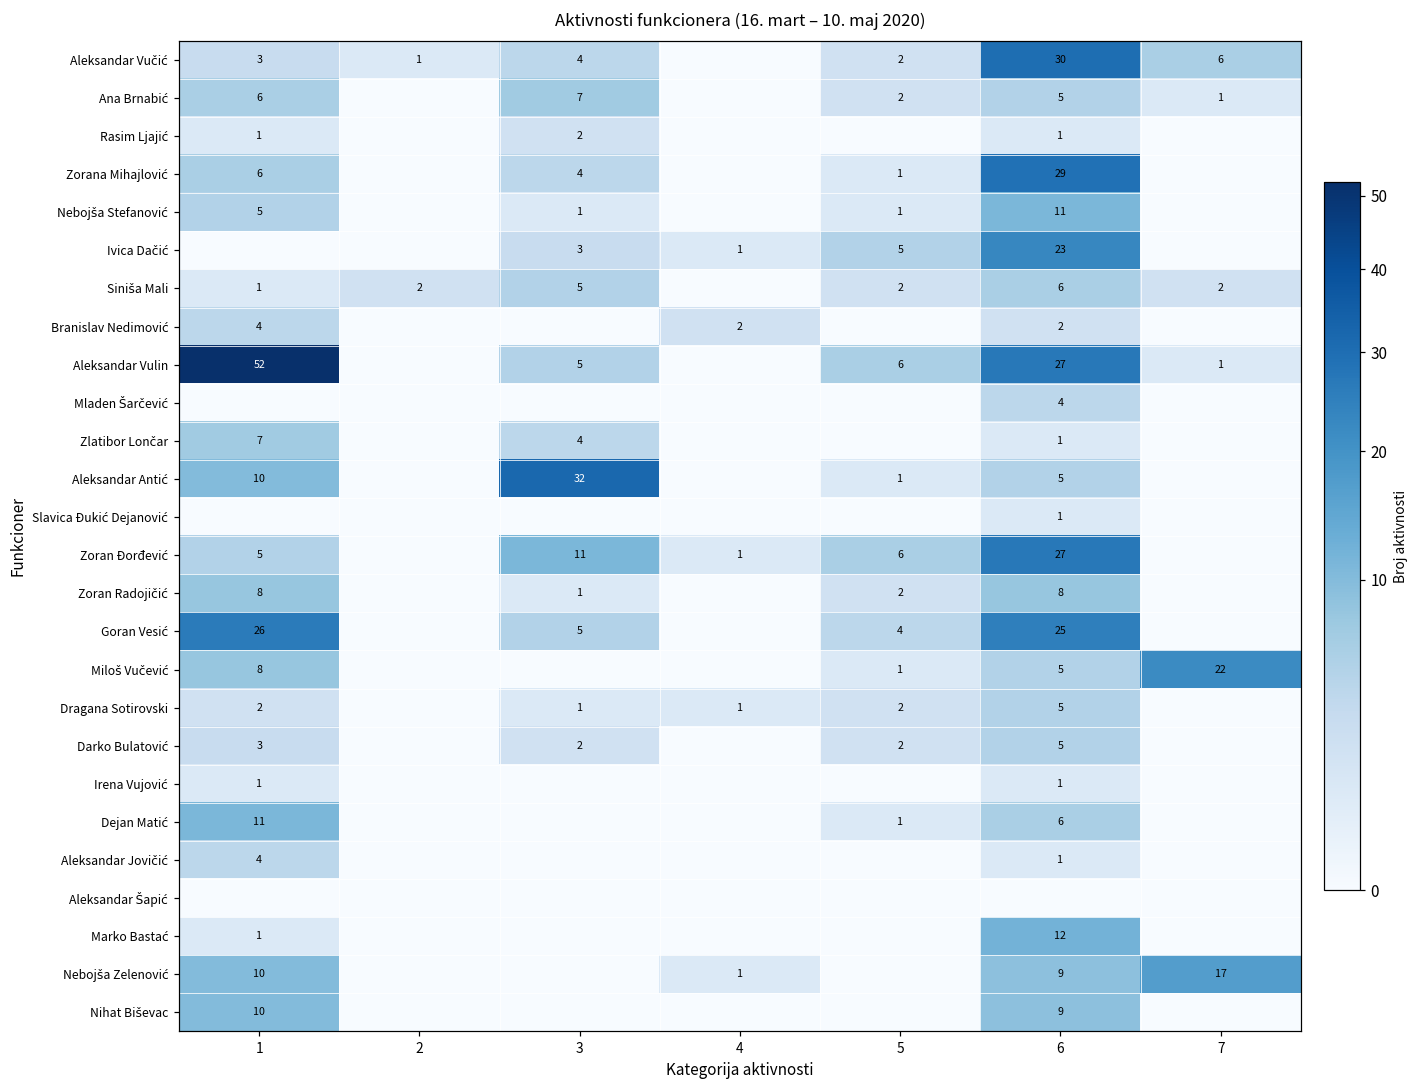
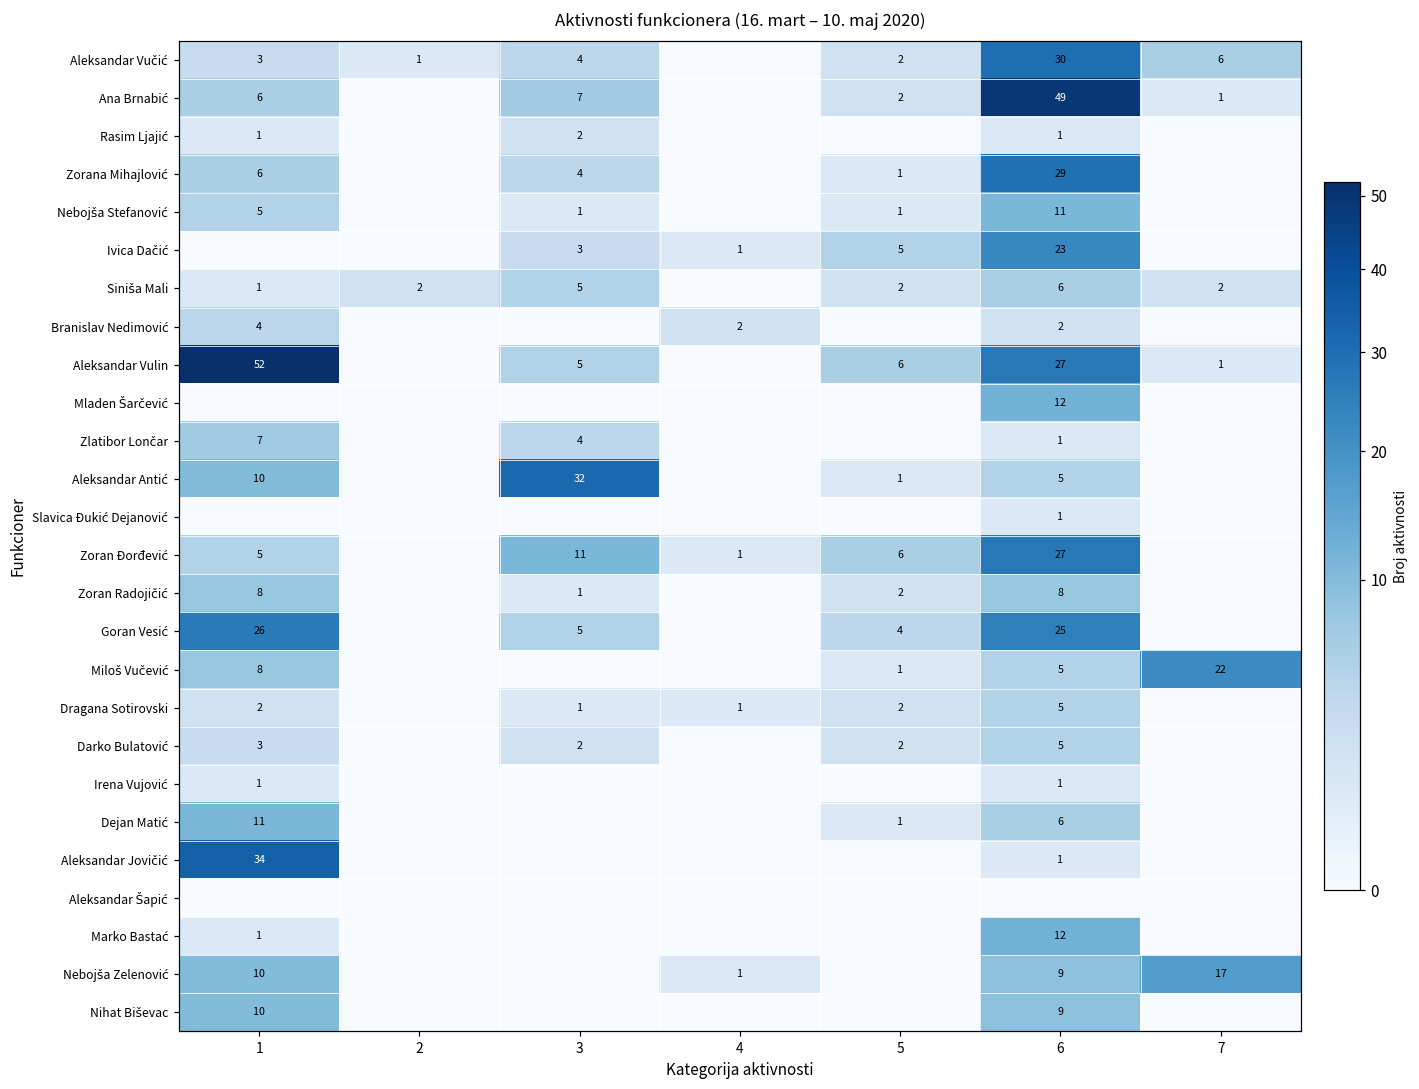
  {
    "Aleksandar Vučić": {
      "1": 3,
      "2": 1,
      "3": 4,
      "5": 2,
      "6": 30,
      "7": 6
    },
    "Ana Brnabić": {
      "1": 6,
      "3": 7,
      "5": 2,
-     "6": 5,
+     "6": 49,
      "7": 1
    },
    "Rasim Ljajić": {
      "1": 1,
      "3": 2,
      "6": 1
    },
    "Zorana Mihajlović": {
      "1": 6,
      "3": 4,
      "5": 1,
      "6": 29
    },
    "Nebojša Stefanović": {
      "1": 5,
      "3": 1,
      "5": 1,
      "6": 11
    },
    "Ivica Dačić": {
      "3": 3,
      "4": 1,
      "5": 5,
      "6": 23
    },
    "Siniša Mali": {
      "1": 1,
      "2": 2,
      "3": 5,
      "5": 2,
      "6": 6,
      "7": 2
    },
    "Branislav Nedimović": {
      "1": 4,
      "4": 2,
      "6": 2
    },
    "Aleksandar Vulin": {
      "1": 52,
      "3": 5,
      "5": 6,
      "6": 27,
      "7": 1
    },
    "Mladen Šarčević": {
-     "6": 4
+     "6": 12
    },
    "Zlatibor Lončar": {
      "1": 7,
      "3": 4,
      "6": 1
    },
    "Aleksandar Antić": {
      "1": 10,
      "3": 32,
      "5": 1,
      "6": 5
    },
    "Slavica Đukić Dejanović": {
      "6": 1
    },
    "Zoran Đorđević": {
      "1": 5,
      "3": 11,
      "4": 1,
      "5": 6,
      "6": 27
    },
    "Zoran Radojičić": {
      "1": 8,
      "3": 1,
      "5": 2,
      "6": 8
    },
    "Goran Vesić": {
      "1": 26,
      "3": 5,
      "5": 4,
      "6": 25
    },
    "Miloš Vučević": {
      "1": 8,
      "5": 1,
      "6": 5,
      "7": 22
    },
    "Dragana Sotirovski": {
      "1": 2,
      "3": 1,
      "4": 1,
      "5": 2,
      "6": 5
    },
    "Darko Bulatović": {
      "1": 3,
      "3": 2,
      "5": 2,
      "6": 5
    },
    "Irena Vujović": {
      "1": 1,
      "6": 1
    },
    "Dejan Matić": {
      "1": 11,
      "5": 1,
      "6": 6
    },
    "Aleksandar Jovičić": {
-     "1": 4,
+     "1": 34,
      "6": 1
    },
    "Marko Bastać": {
      "1": 1,
      "6": 12
    },
    "Nebojša Zelenović": {
      "1": 10,
      "4": 1,
      "6": 9,
      "7": 17
    },
    "Nihat Biševac": {
      "1": 10,
      "6": 9
    }
  }
